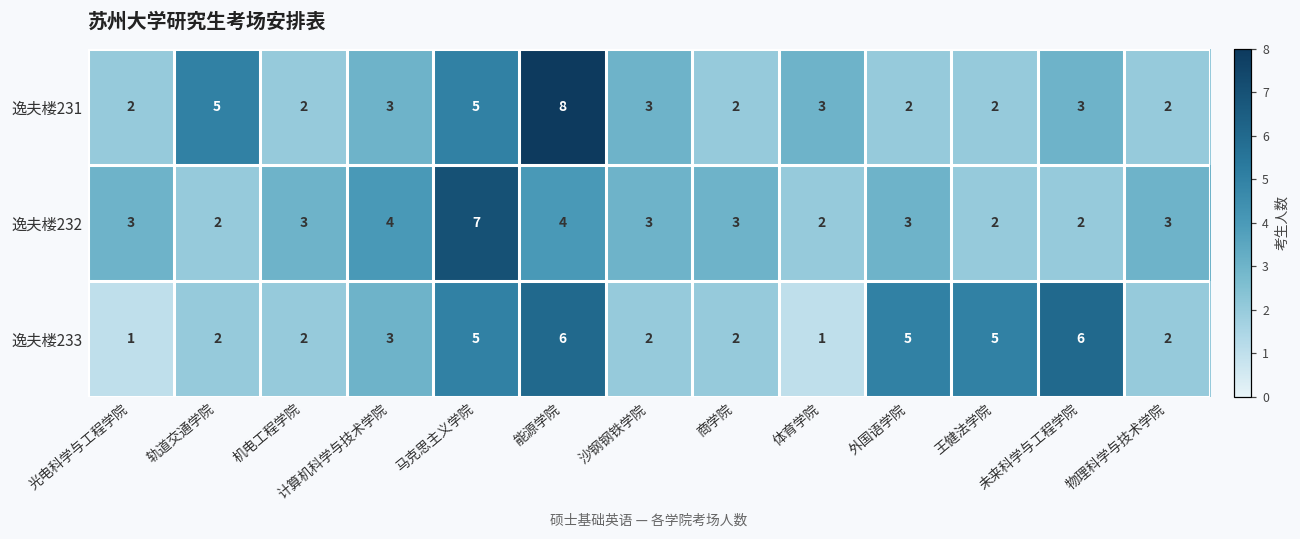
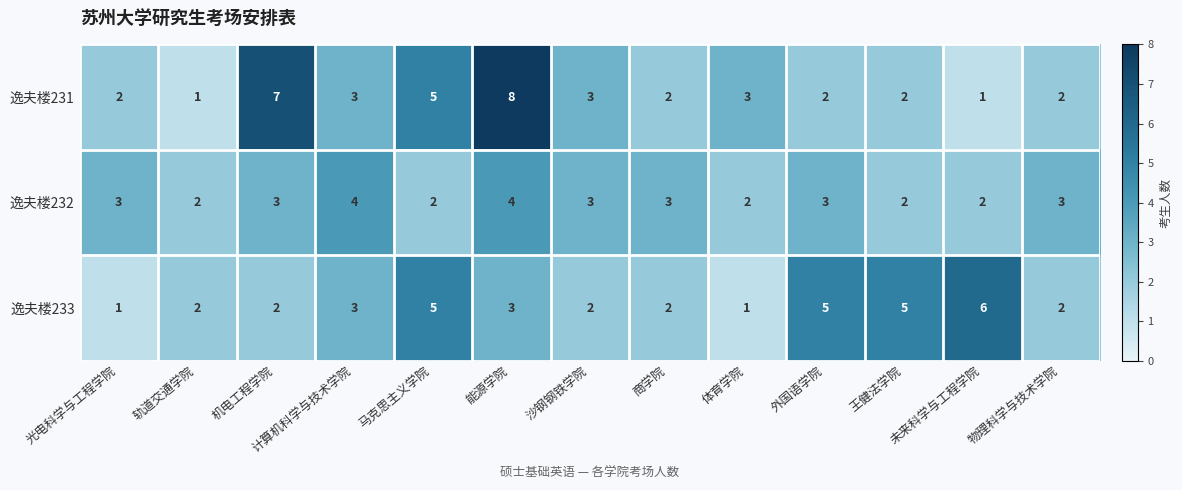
  {
    "逸夫楼231": {
      "光电科学与工程学院": 2,
-     "轨道交通学院": 5,
-     "机电工程学院": 2,
+     "轨道交通学院": 1,
+     "机电工程学院": 7,
      "计算机科学与技术学院": 3,
      "马克思主义学院": 5,
      "能源学院": 8,
      "沙钢钢铁学院": 3,
      "商学院": 2,
      "体育学院": 3,
      "外国语学院": 2,
      "王健法学院": 2,
-     "未来科学与工程学院": 3,
+     "未来科学与工程学院": 1,
      "物理科学与技术学院": 2
    },
    "逸夫楼232": {
      "光电科学与工程学院": 3,
      "轨道交通学院": 2,
      "机电工程学院": 3,
      "计算机科学与技术学院": 4,
-     "马克思主义学院": 7,
+     "马克思主义学院": 2,
      "能源学院": 4,
      "沙钢钢铁学院": 3,
      "商学院": 3,
      "体育学院": 2,
      "外国语学院": 3,
      "王健法学院": 2,
      "未来科学与工程学院": 2,
      "物理科学与技术学院": 3
    },
    "逸夫楼233": {
      "光电科学与工程学院": 1,
      "轨道交通学院": 2,
      "机电工程学院": 2,
      "计算机科学与技术学院": 3,
      "马克思主义学院": 5,
-     "能源学院": 6,
+     "能源学院": 3,
      "沙钢钢铁学院": 2,
      "商学院": 2,
      "体育学院": 1,
      "外国语学院": 5,
      "王健法学院": 5,
      "未来科学与工程学院": 6,
      "物理科学与技术学院": 2
    }
  }
